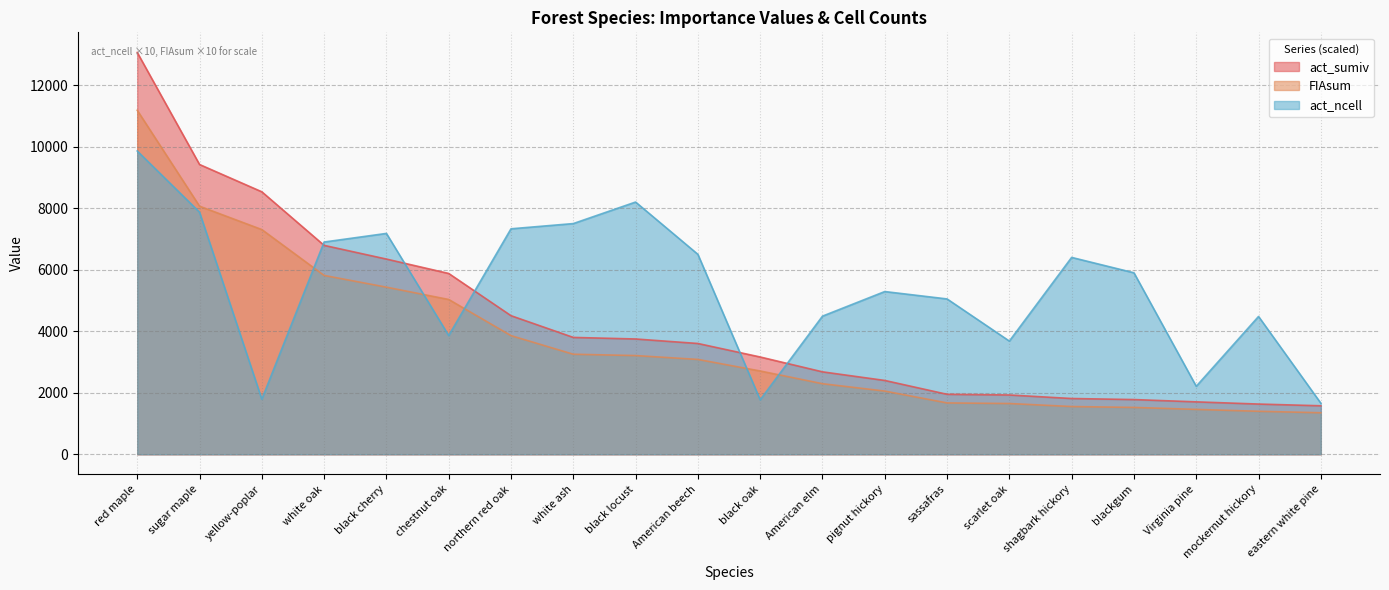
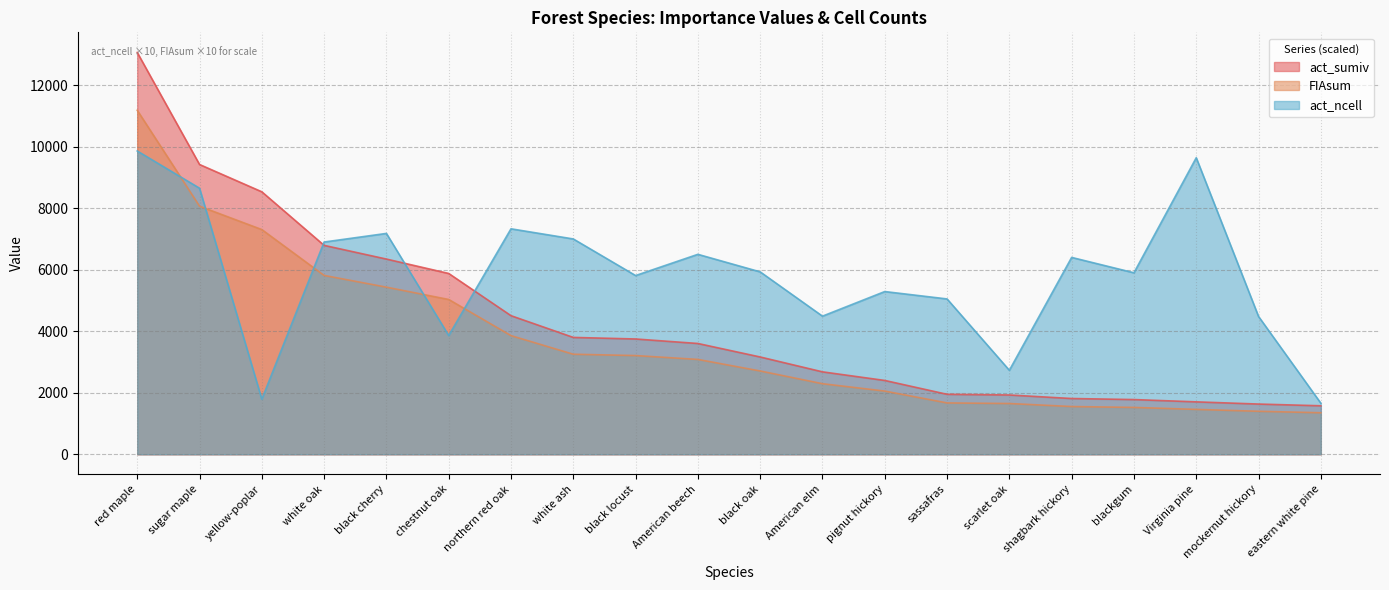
  {
    "act_ncell": {
      "red maple": 9900,
-     "sugar maple": 7900,
+     "sugar maple": 8700,
      "yellow-poplar": 1800,
      "white oak": 6900,
      "black cherry": 7200,
      "chestnut oak": 3900,
      "northern red oak": 7300,
-     "white ash": 7500,
-     "black locust": 8200,
+     "white ash": 7000,
+     "black locust": 5800,
      "American beech": 6500,
-     "black oak": 1800,
+     "black oak": 5900,
      "American elm": 4500,
      "pignut hickory": 5300,
      "sassafras": 5100,
-     "scarlet oak": 3700,
+     "scarlet oak": 2700,
      "shagbark hickory": 6400,
      "blackgum": 5900,
-     "Virginia pine": 2200,
+     "Virginia pine": 9600,
      "mockernut hickory": 4500,
      "eastern white pine": 1700
    }
  }
